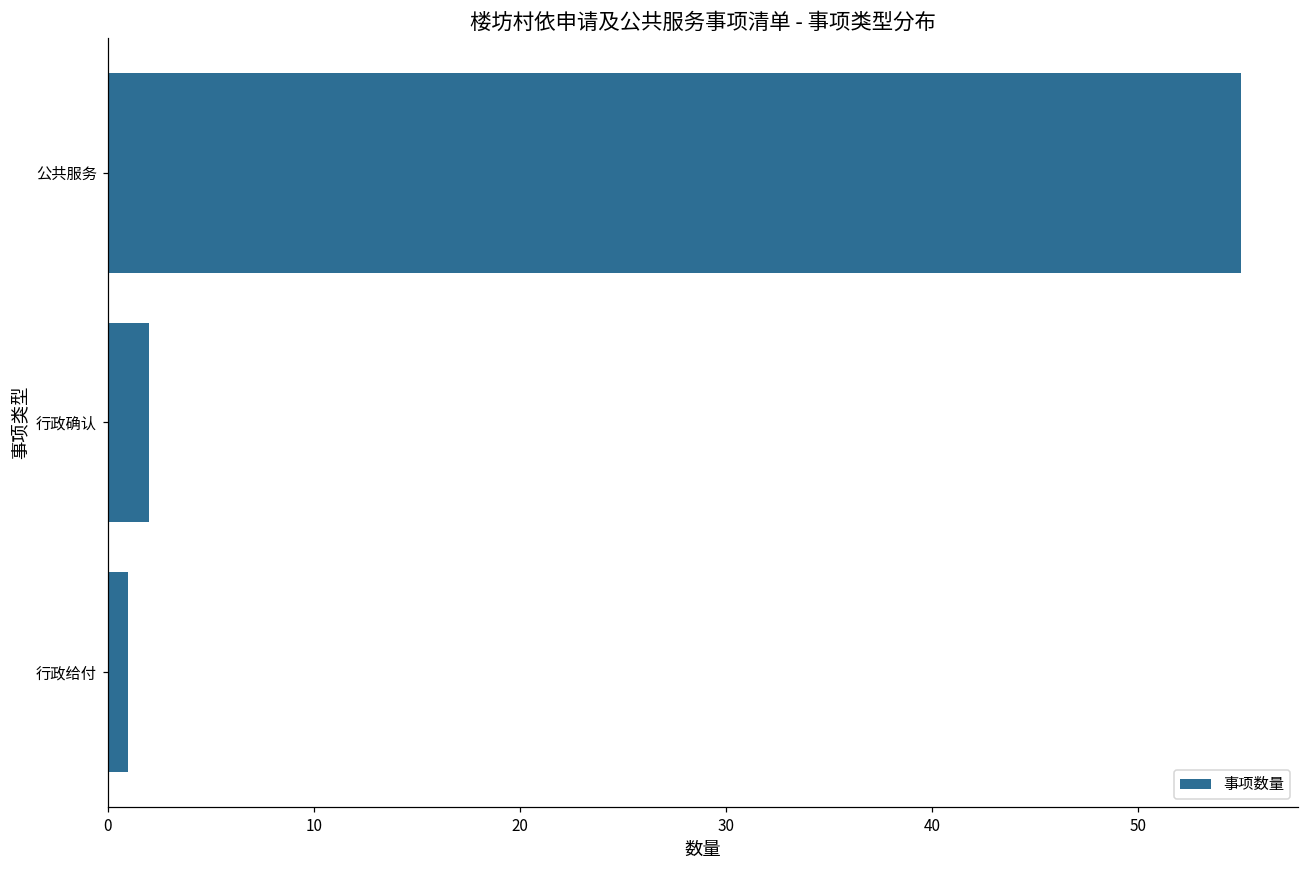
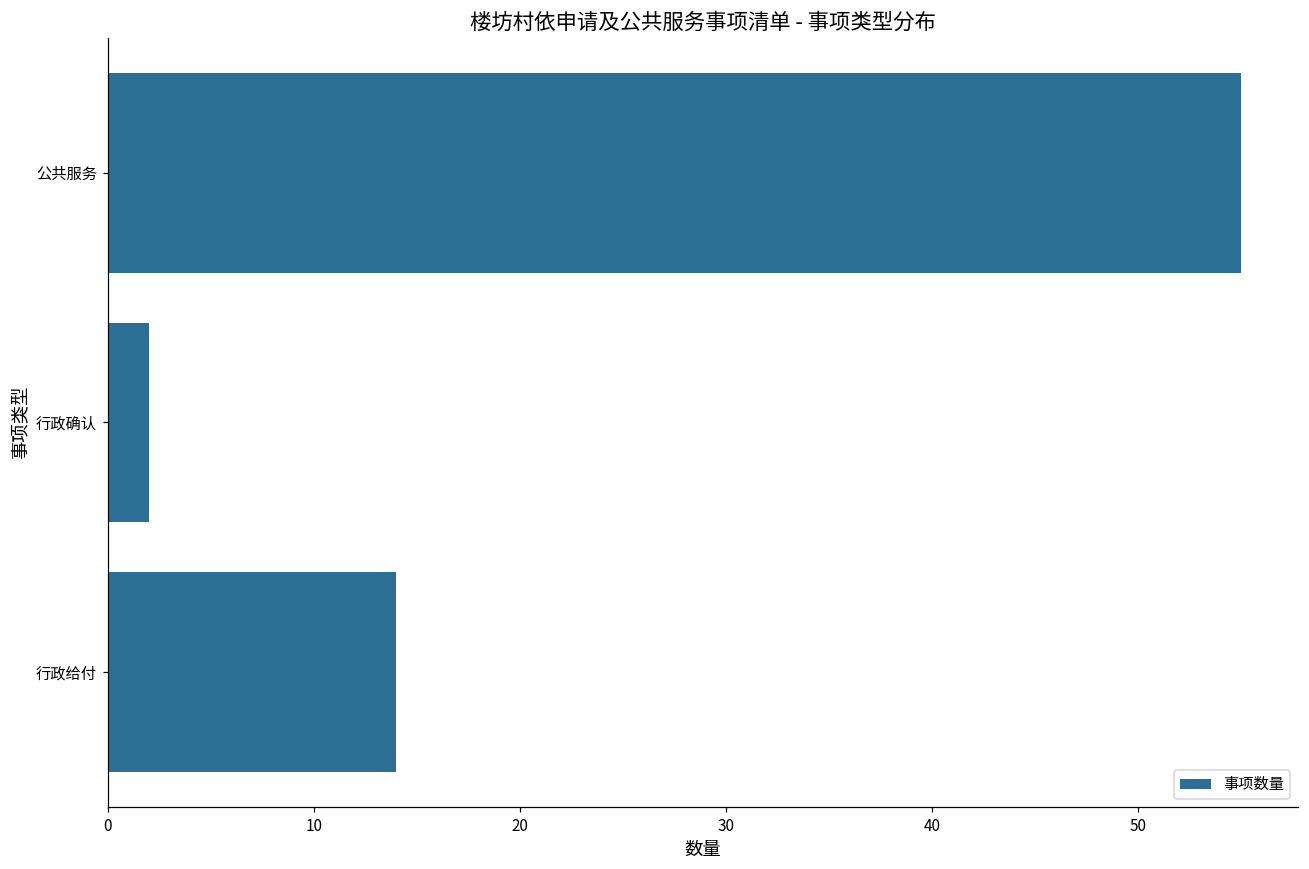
  {
    "公共服务": 55,
    "行政确认": 2,
-   "行政给付": 1
+   "行政给付": 14
  }
